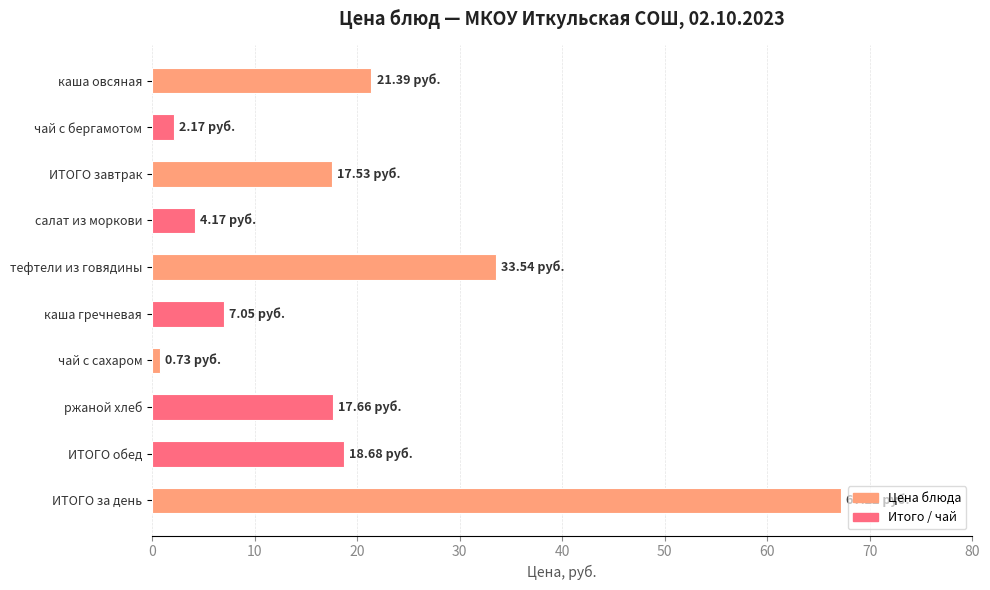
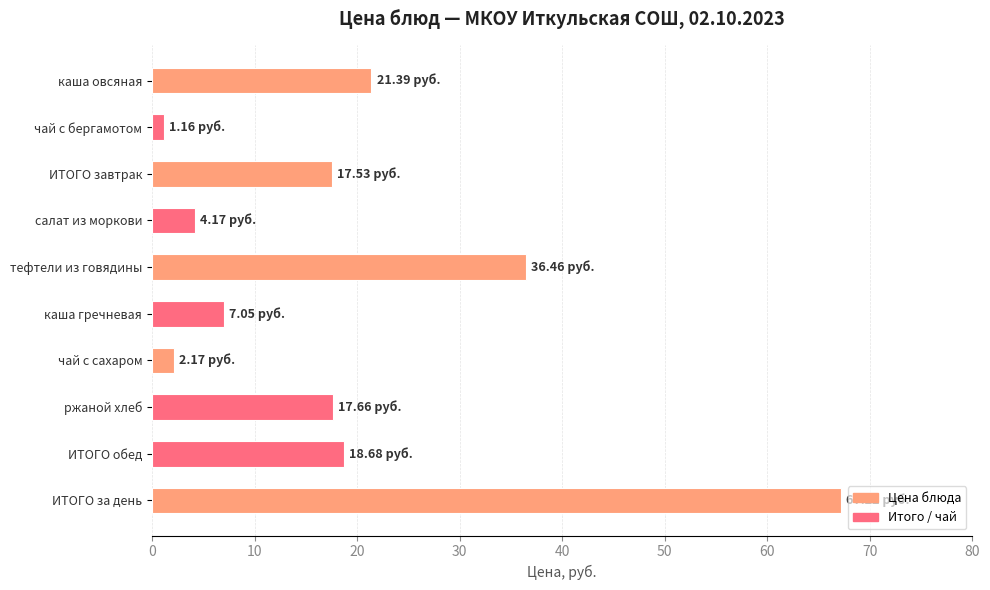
  {
    "каша овсяная": 21.39,
-   "чай с бергамотом": 2.17,
+   "чай с бергамотом": 1.16,
    "ИТОГО завтрак": 17.53,
    "салат из моркови": 4.17,
-   "тефтели из говядины": 33.54,
+   "тефтели из говядины": 36.46,
    "каша гречневая": 7.05,
-   "чай с сахаром": 0.73,
+   "чай с сахаром": 2.17,
    "ржаной хлеб": 17.66,
    "ИТОГО обед": 18.68
  }
